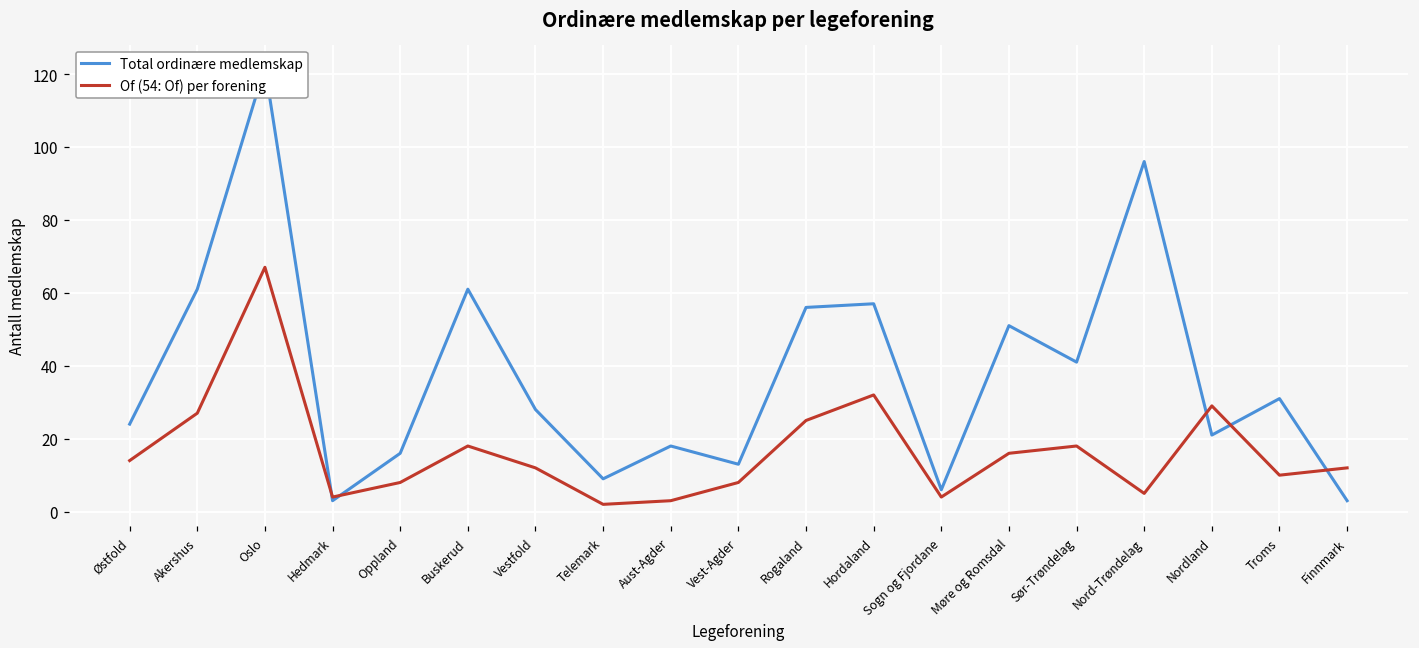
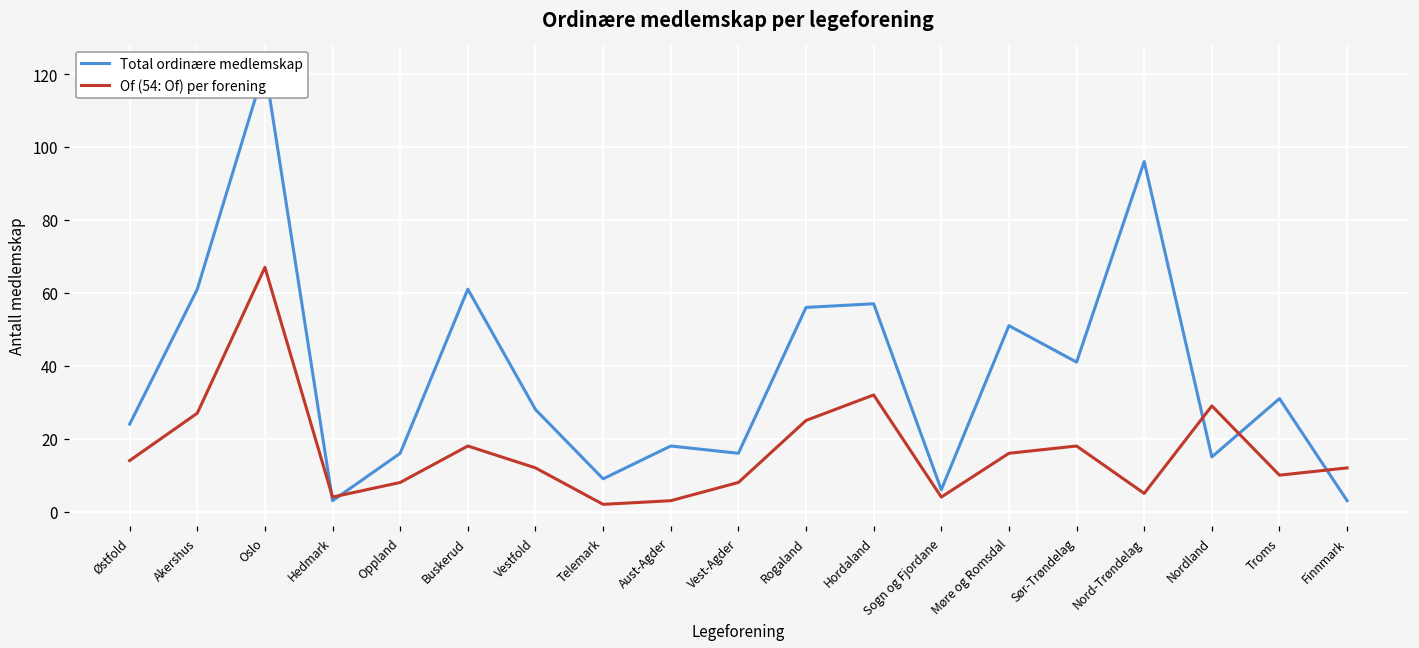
  {
    "Total ordinære medlemskap": {
      "Østfold": 24,
      "Akershus": 61,
      "Hedmark": 3,
      "Oppland": 16,
      "Buskerud": 61,
      "Vestfold": 28,
      "Telemark": 9,
      "Aust-Agder": 18,
-     "Vest-Agder": 13,
+     "Vest-Agder": 16,
      "Rogaland": 56,
      "Hordaland": 57,
      "Sogn og Fjordane": 6,
      "Møre og Romsdal": 51,
      "Sør-Trøndelag": 41,
      "Nord-Trøndelag": 96,
-     "Nordland": 21,
+     "Nordland": 15,
      "Troms": 31,
      "Finnmark": 3
    },
    "Of (54: Of) per forening": {
      "Østfold": 14,
      "Akershus": 27,
      "Oslo": 67,
      "Hedmark": 4,
      "Oppland": 8,
      "Buskerud": 18,
      "Vestfold": 12,
      "Telemark": 2,
      "Aust-Agder": 3,
      "Vest-Agder": 8,
      "Rogaland": 25,
      "Hordaland": 32,
      "Sogn og Fjordane": 4,
      "Møre og Romsdal": 16,
      "Sør-Trøndelag": 18,
      "Nord-Trøndelag": 5,
      "Nordland": 29,
      "Troms": 10,
      "Finnmark": 12
    }
  }
